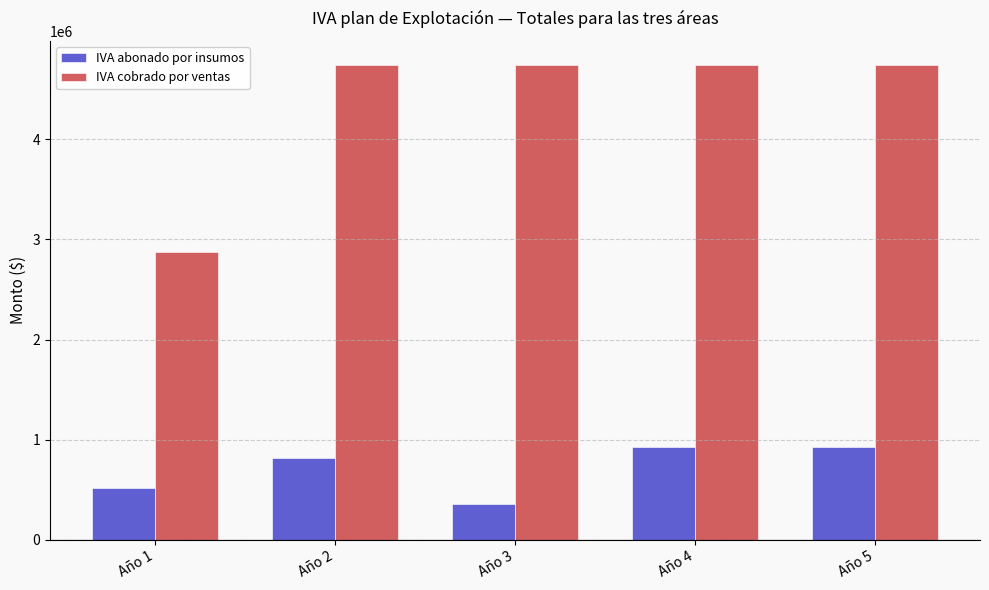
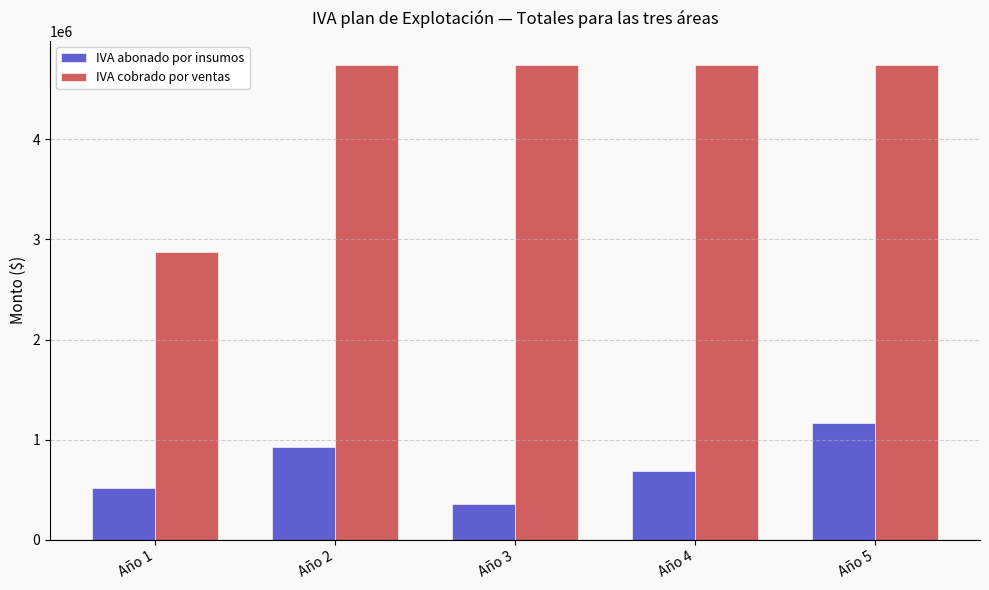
  {
    "IVA abonado por insumos": {
      "Año 1": 520000,
-     "Año 2": 820000,
+     "Año 2": 930000,
      "Año 3": 360000,
-     "Año 4": 930000,
-     "Año 5": 930000
+     "Año 4": 690000,
+     "Año 5": 1170000
    },
    "IVA cobrado por ventas": {
      "Año 1": 2870000,
      "Año 2": 4750000,
      "Año 3": 4750000,
      "Año 4": 4750000,
      "Año 5": 4750000
    }
  }
